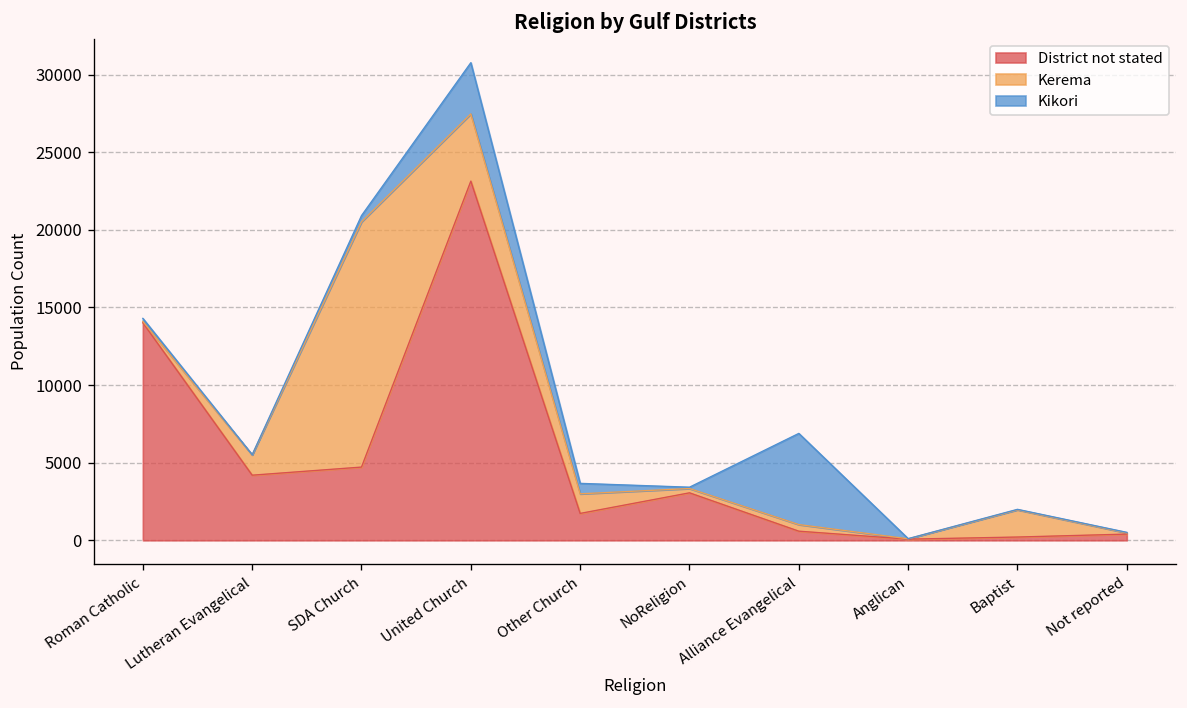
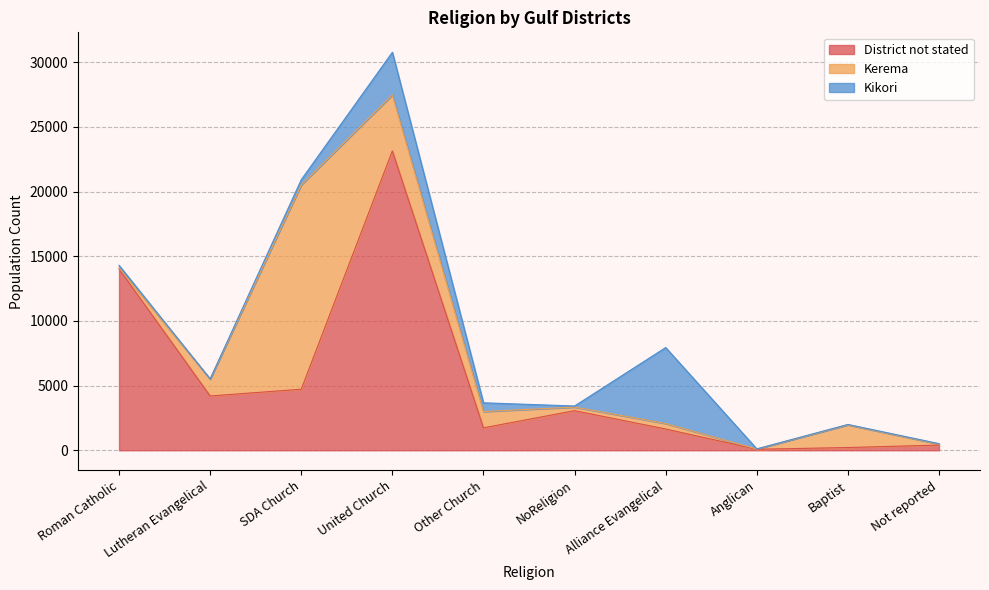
  {
    "District not stated": {
      "Lutheran Evangelical": 4200,
      "SDA Church": 4700,
      "United Church": 23100,
      "Other Church": 1700,
      "NoReligion": 3100,
-     "Alliance Evangelical": 600,
+     "Alliance Evangelical": 1600,
      "Baptist": 200
    },
    "Kerema": {
      "SDA Church": 15800,
      "United Church": 4300,
      "Other Church": 1300,
      "Alliance Evangelical": 400
    },
    "Kikori": {
      "SDA Church": 400,
      "United Church": 3300,
      "Other Church": 700,
      "Alliance Evangelical": 5900
    }
  }
